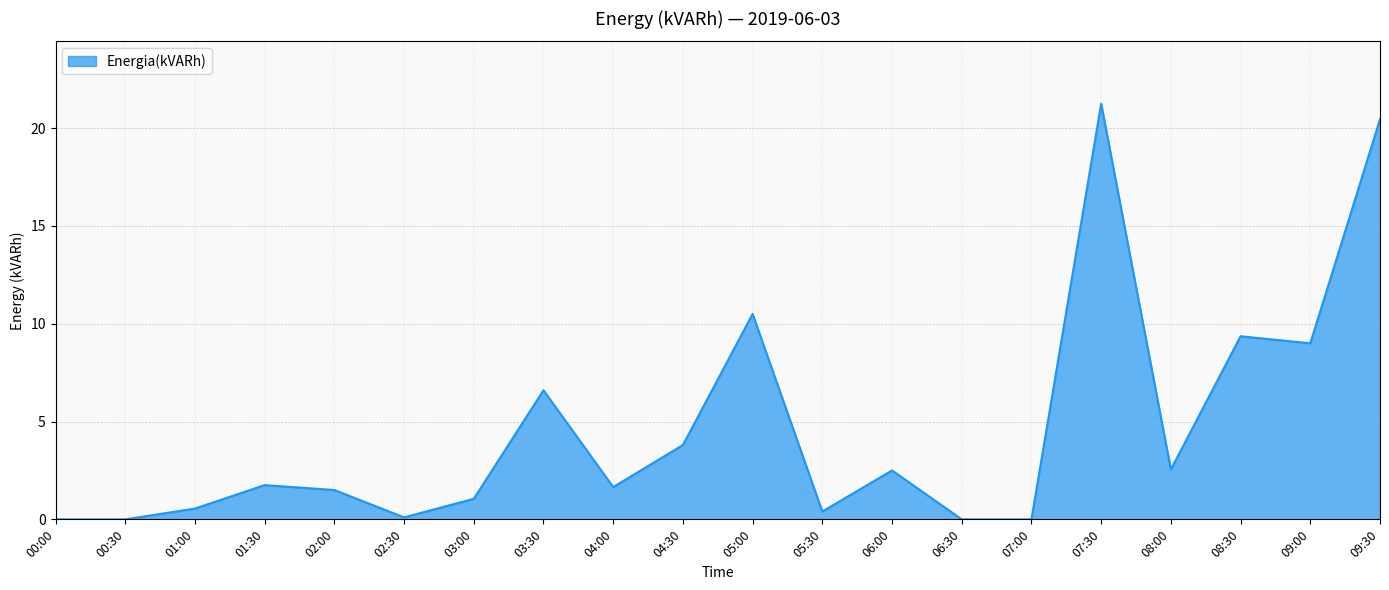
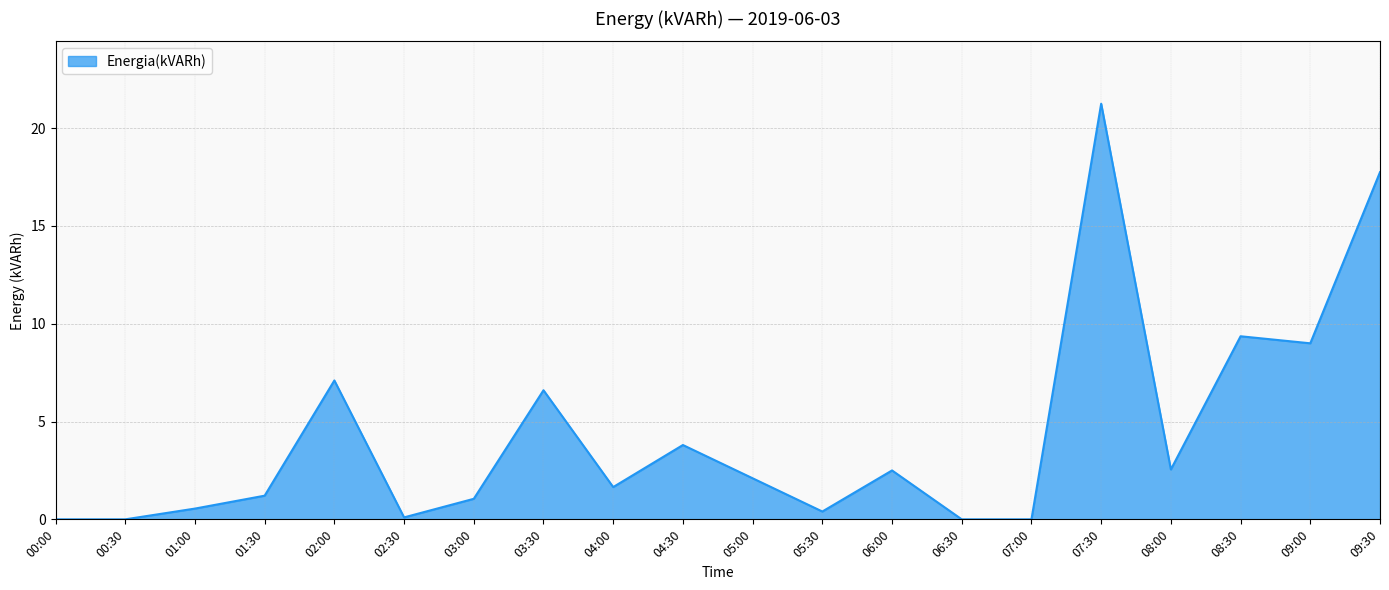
  {
    "00:00": 0.0,
    "00:30": 0.0,
    "01:00": 0.6,
-   "01:30": 1.8,
-   "02:00": 1.5,
+   "01:30": 1.2,
+   "02:00": 7.1,
    "02:30": 0.1,
    "03:00": 1.1,
    "03:30": 6.6,
    "04:00": 1.7,
    "04:30": 3.8,
-   "05:00": 10.5,
+   "05:00": 2.1,
    "05:30": 0.4,
    "06:00": 2.5,
    "06:30": 0.0,
    "07:00": 0.0,
    "07:30": 21.3,
    "08:00": 2.6,
    "08:30": 9.4,
    "09:00": 9.0,
-   "09:30": 20.5
+   "09:30": 17.8
  }
